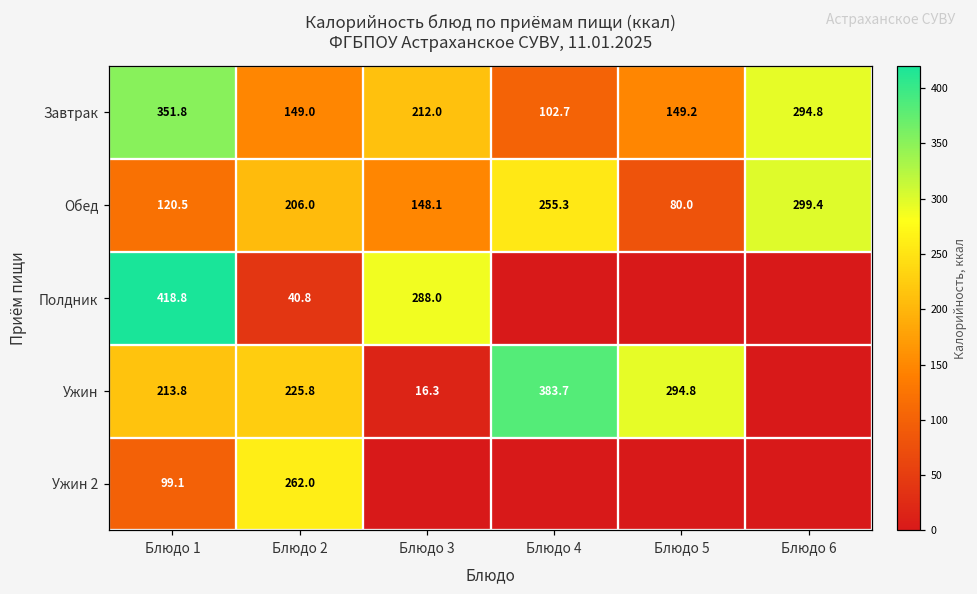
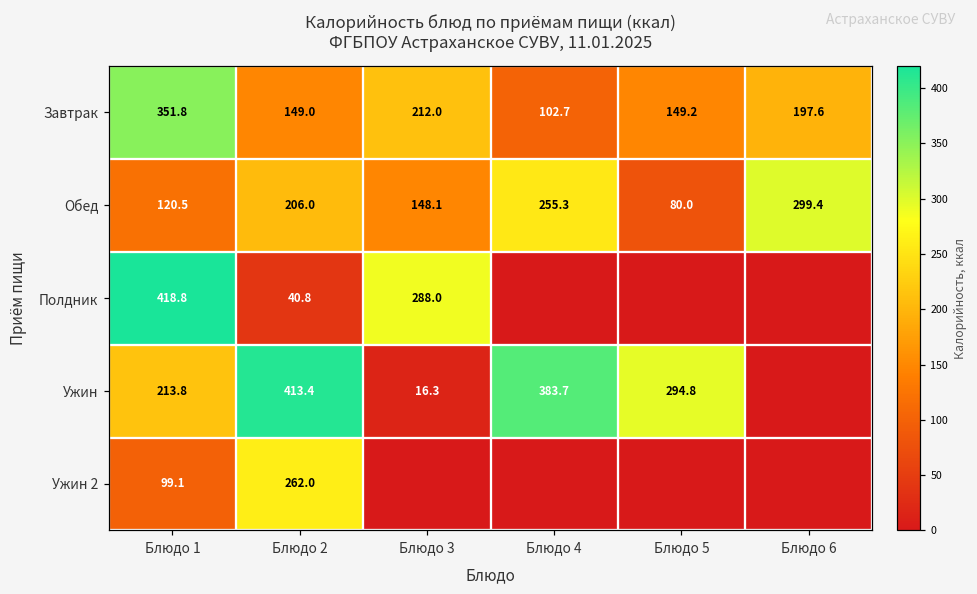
  {
    "Завтрак": {
      "Блюдо 1": 351.8,
      "Блюдо 2": 149.0,
      "Блюдо 3": 212.0,
      "Блюдо 4": 102.7,
      "Блюдо 5": 149.2,
-     "Блюдо 6": 294.8
+     "Блюдо 6": 197.6
    },
    "Обед": {
      "Блюдо 1": 120.5,
      "Блюдо 2": 206.0,
      "Блюдо 3": 148.1,
      "Блюдо 4": 255.3,
      "Блюдо 5": 80.0,
      "Блюдо 6": 299.4
    },
    "Полдник": {
      "Блюдо 1": 418.8,
      "Блюдо 2": 40.8,
      "Блюдо 3": 288.0
    },
    "Ужин": {
      "Блюдо 1": 213.8,
-     "Блюдо 2": 225.8,
+     "Блюдо 2": 413.4,
      "Блюдо 3": 16.3,
      "Блюдо 4": 383.7,
      "Блюдо 5": 294.8
    },
    "Ужин 2": {
      "Блюдо 1": 99.1,
      "Блюдо 2": 262.0
    }
  }
